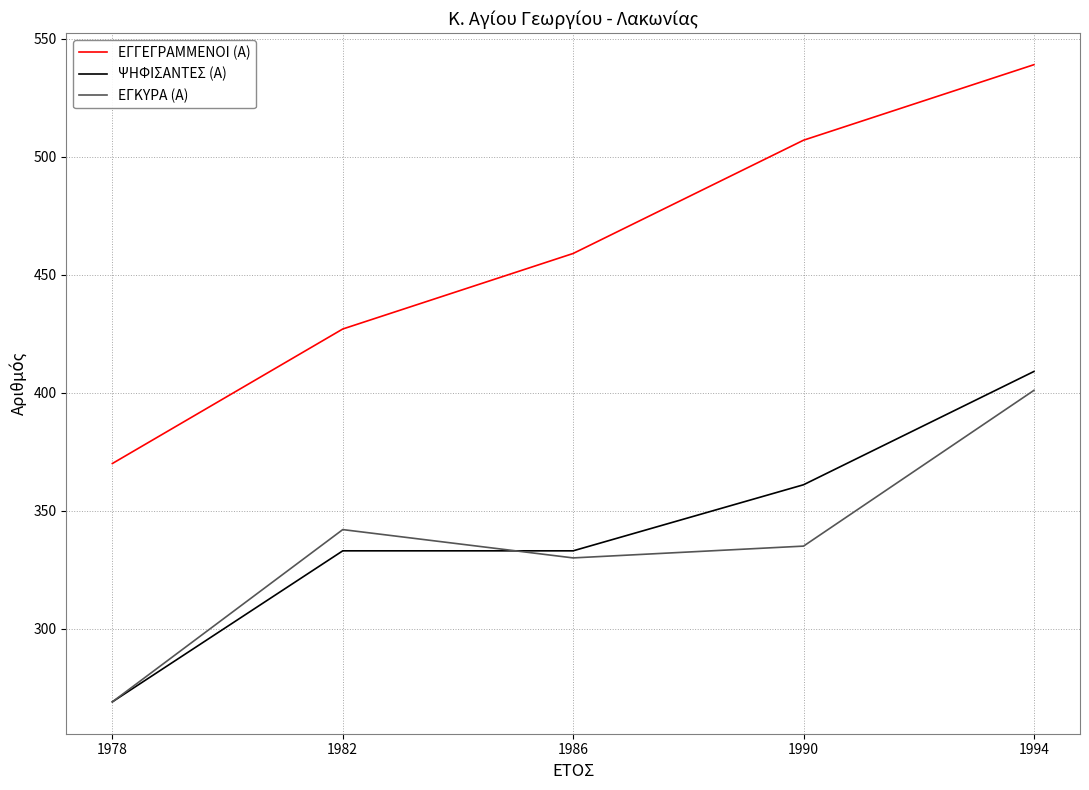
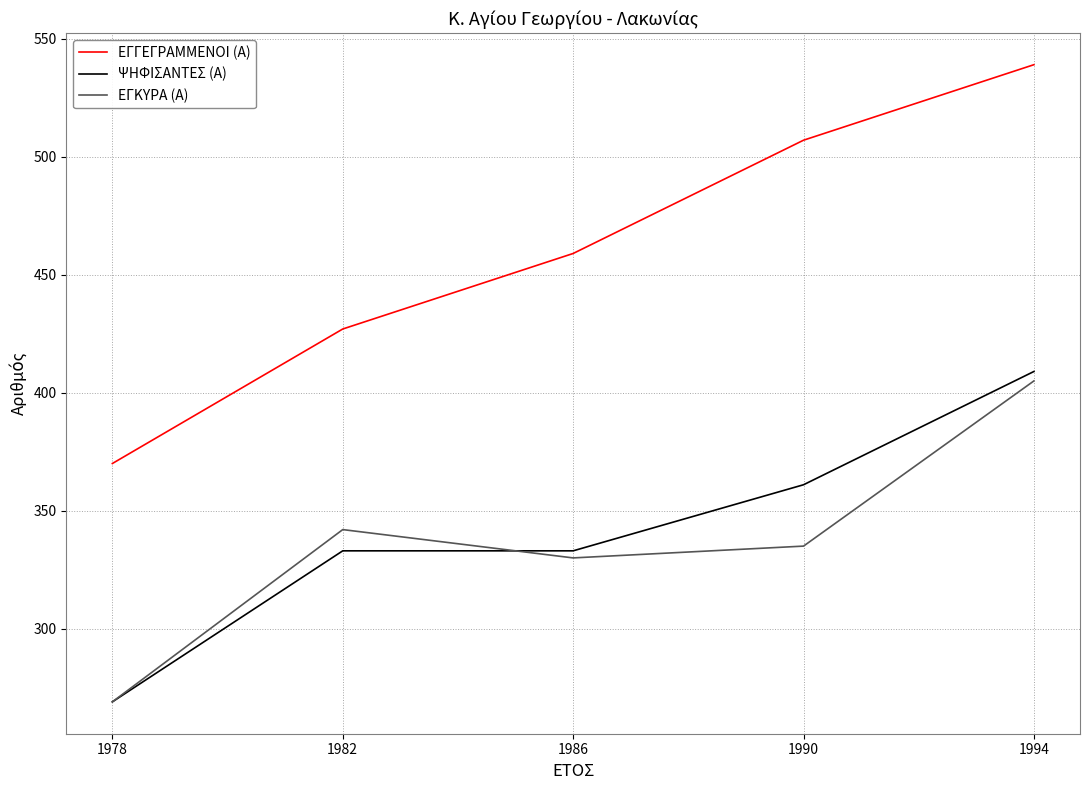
  {
    "ΕΓΓΕΓΡΑΜΜΕΝΟΙ (Α)": {
      "1978": 370,
      "1982": 427,
      "1986": 459,
      "1990": 507,
      "1994": 539
    },
    "ΨΗΦΙΣΑΝΤΕΣ (Α)": {
      "1982": 333,
      "1986": 333,
      "1990": 361,
      "1994": 409
    },
    "ΕΓΚΥΡΑ (Α)": {
      "1982": 342,
      "1986": 330,
      "1990": 335,
-     "1994": 401
+     "1994": 405
    }
  }
